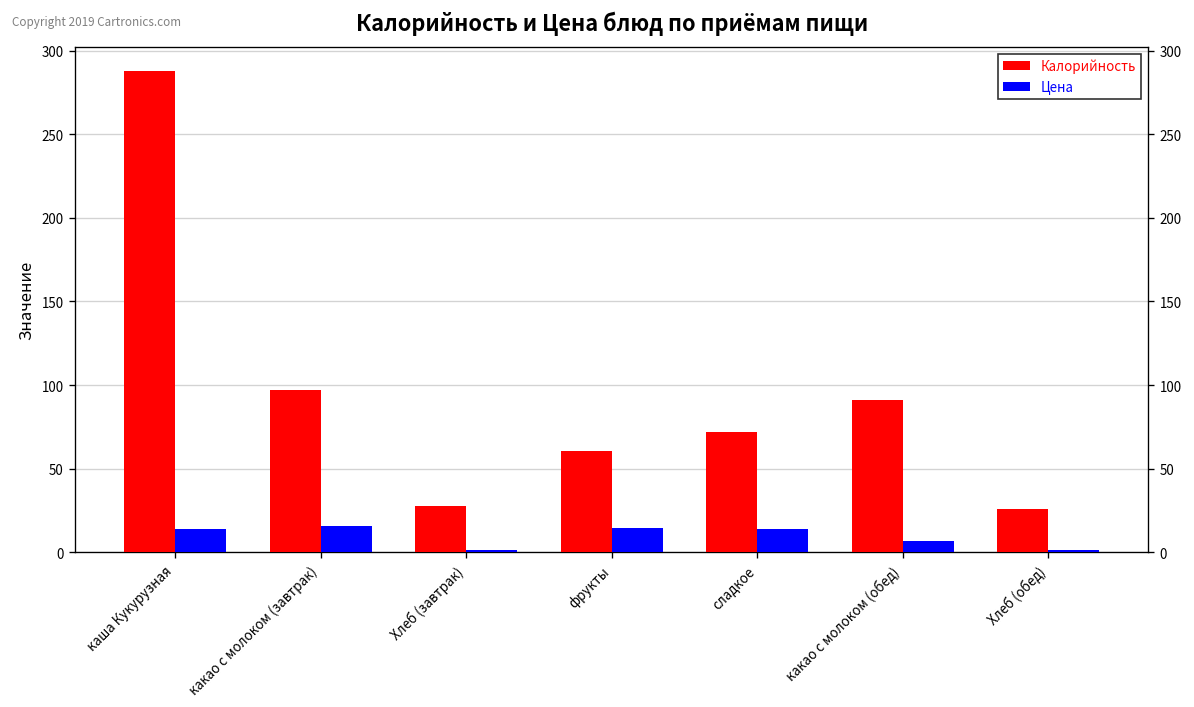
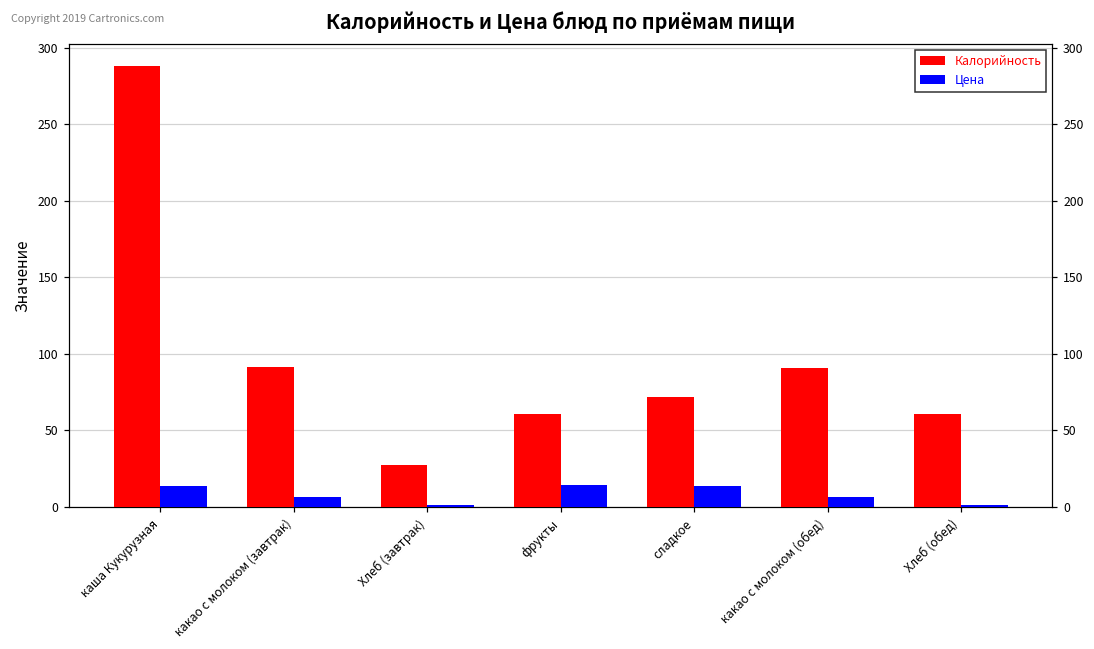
  {
    "Калорийность": {
      "каша Кукурузная": 288,
-     "какао с молоком (завтрак)": 97,
+     "какао с молоком (завтрак)": 91,
      "Хлеб (завтрак)": 27,
      "фрукты": 61,
      "сладкое": 72,
      "какао с молоком (обед)": 91,
-     "Хлеб (обед)": 26
+     "Хлеб (обед)": 61
    },
    "Цена": {
      "каша Кукурузная": 14,
-     "какао с молоком (завтрак)": 15,
+     "какао с молоком (завтрак)": 7,
      "фрукты": 14,
      "сладкое": 14,
      "какао с молоком (обед)": 7
    }
  }
